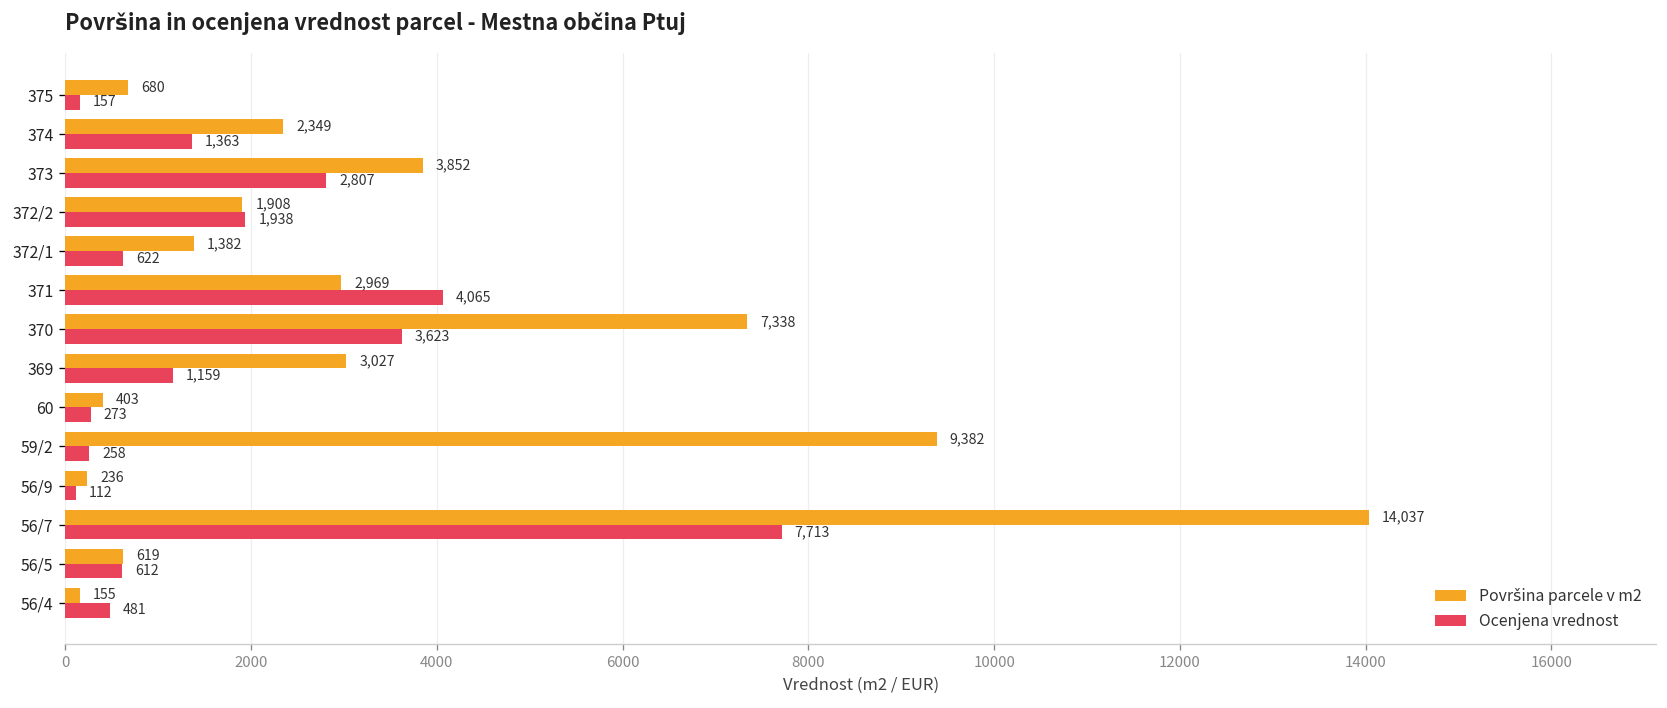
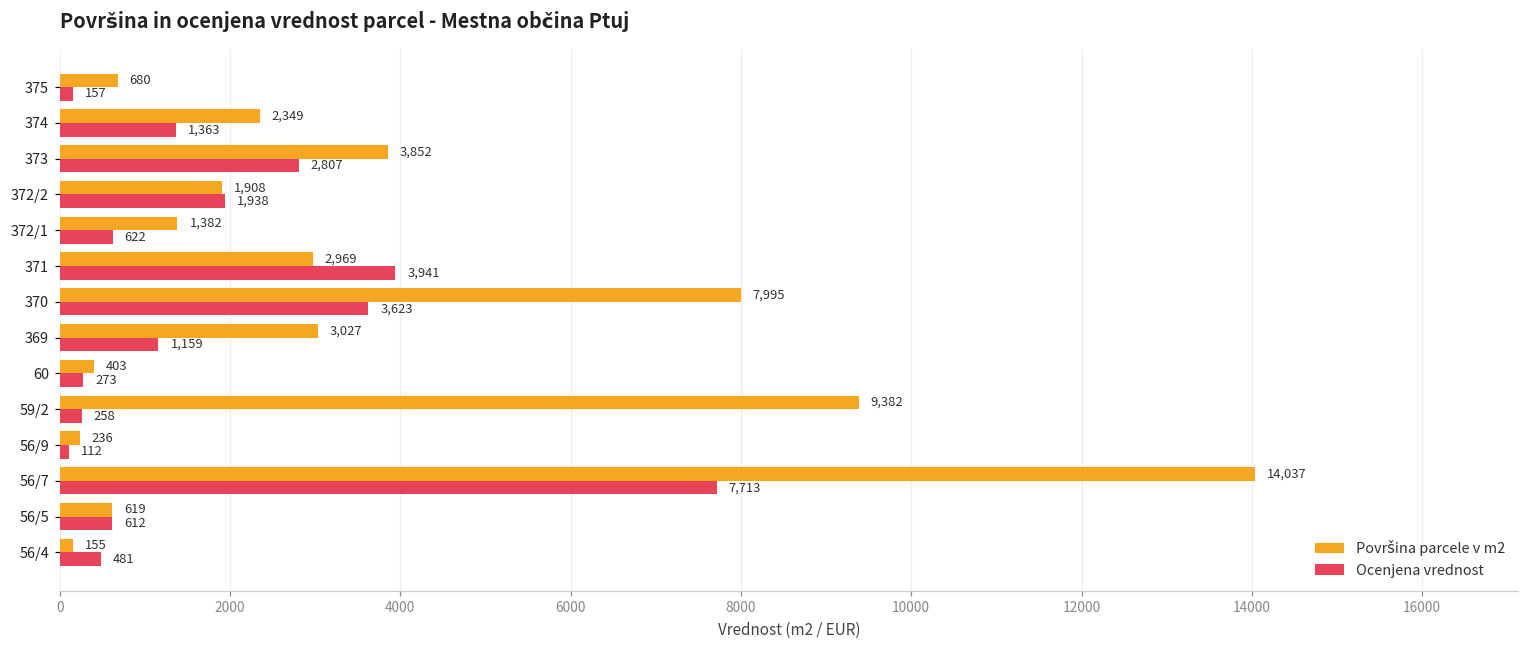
  {
    "Površina parcele v m2": {
      "375": "680",
      "374": "2,349",
      "373": "3,852",
      "372/2": "1,908",
      "372/1": "1,382",
      "371": "2,969",
-     "370": "7,338",
+     "370": "7,995",
      "369": "3,027",
      "60": "403",
      "59/2": "9,382",
      "56/9": "236",
      "56/7": "14,037",
      "56/5": "619",
      "56/4": "155"
    },
    "Ocenjena vrednost": {
      "375": "157",
      "374": "1,363",
      "373": "2,807",
      "372/2": "1,938",
      "372/1": "622",
-     "371": "4,065",
+     "371": "3,941",
      "370": "3,623",
      "369": "1,159",
      "60": "273",
      "59/2": "258",
      "56/9": "112",
      "56/7": "7,713",
      "56/5": "612",
      "56/4": "481"
    }
  }
